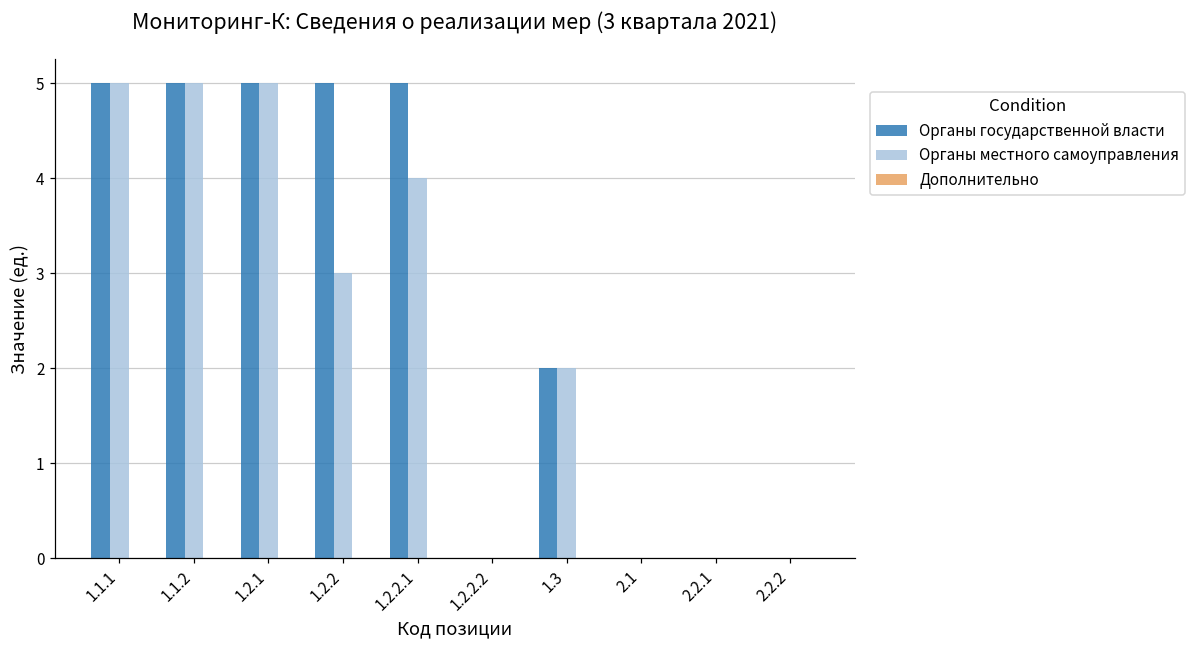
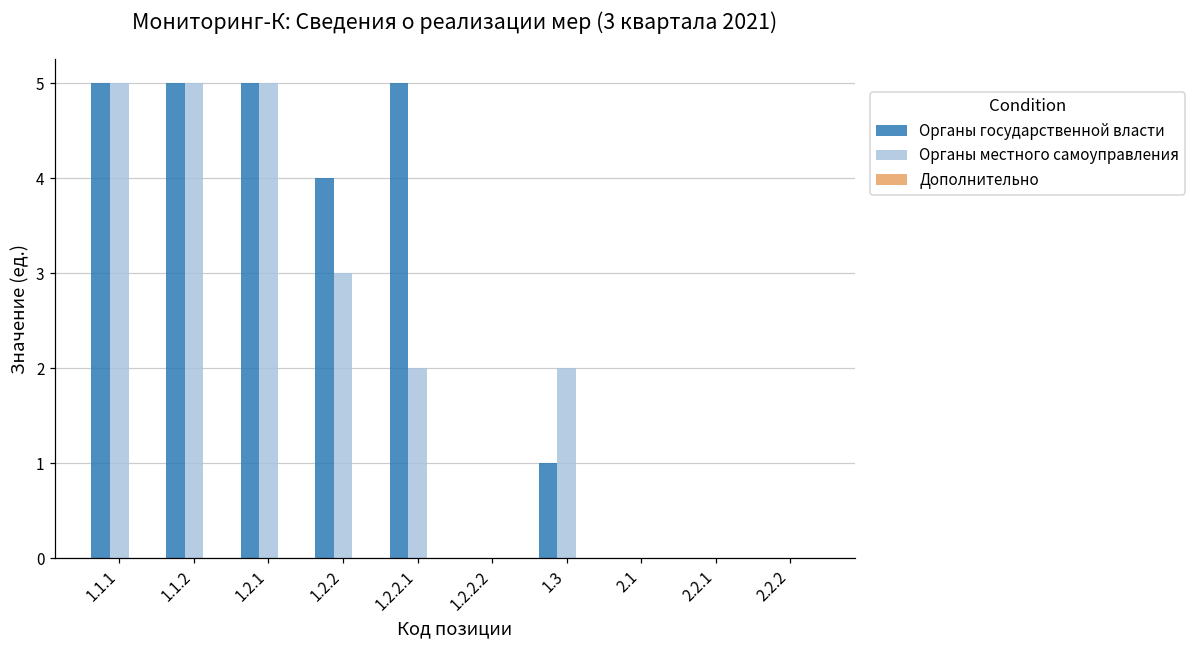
  {
    "Органы государственной власти": {
      "1.1.1": 5,
      "1.1.2": 5,
      "1.2.1": 5,
-     "1.2.2": 5,
+     "1.2.2": 4,
      "1.2.2.1": 5,
      "1.2.2.2": 0,
-     "1.3": 2,
+     "1.3": 1,
      "2.1": 0,
      "2.2.1": 0,
      "2.2.2": 0
    },
    "Органы местного самоуправления": {
      "1.1.1": 5,
      "1.1.2": 5,
      "1.2.1": 5,
      "1.2.2": 3,
-     "1.2.2.1": 4,
+     "1.2.2.1": 2,
      "1.2.2.2": 0,
      "1.3": 2,
      "2.1": 0,
      "2.2.1": 0,
      "2.2.2": 0
    },
    "Дополнительно": {
      "1.1.1": 0,
      "1.1.2": 0,
      "1.2.1": 0,
      "1.2.2": 0,
      "1.2.2.1": 0,
      "1.2.2.2": 0,
      "1.3": 0,
      "2.1": 0,
      "2.2.1": 0,
      "2.2.2": 0
    }
  }
